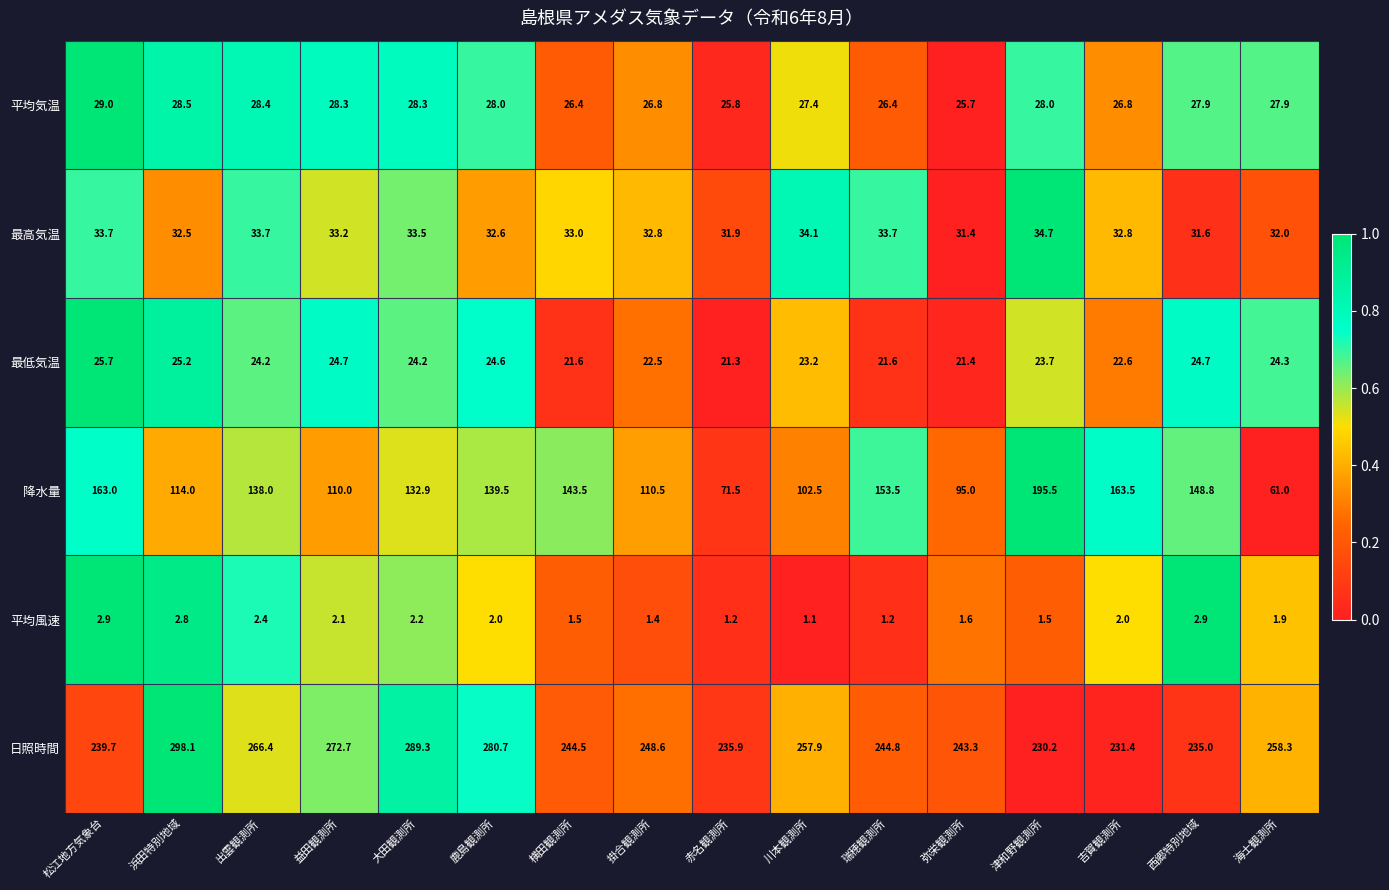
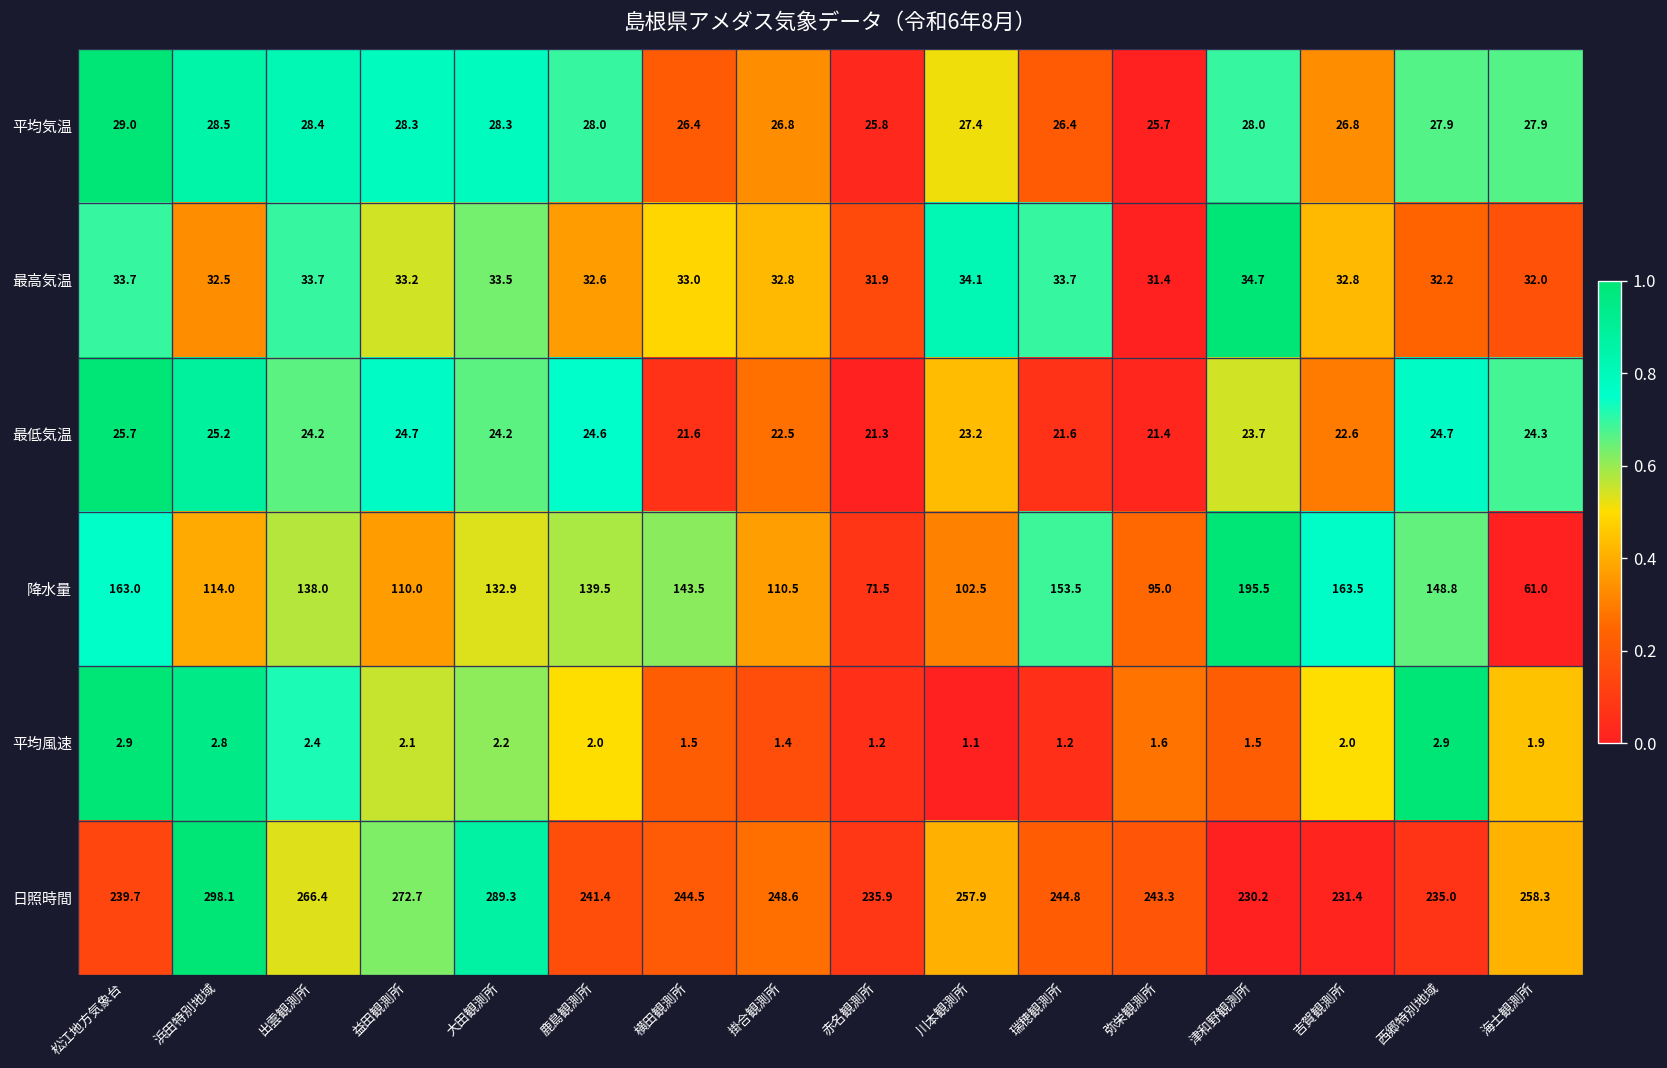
  {
    "平均気温": {
      "松江地方気象台": 29.0,
      "浜田特別地域": 28.5,
      "出雲観測所": 28.4,
      "益田観測所": 28.3,
      "大田観測所": 28.3,
      "鹿島観測所": 28.0,
      "横田観測所": 26.4,
      "掛合観測所": 26.8,
      "赤名観測所": 25.8,
      "川本観測所": 27.4,
      "瑞穂観測所": 26.4,
      "弥栄観測所": 25.7,
      "津和野観測所": 28.0,
      "吉賀観測所": 26.8,
      "西郷特別地域": 27.9,
      "海士観測所": 27.9
    },
    "最高気温": {
      "松江地方気象台": 33.7,
      "浜田特別地域": 32.5,
      "出雲観測所": 33.7,
      "益田観測所": 33.2,
      "大田観測所": 33.5,
      "鹿島観測所": 32.6,
      "横田観測所": 33.0,
      "掛合観測所": 32.8,
      "赤名観測所": 31.9,
      "川本観測所": 34.1,
      "瑞穂観測所": 33.7,
      "弥栄観測所": 31.4,
      "津和野観測所": 34.7,
      "吉賀観測所": 32.8,
-     "西郷特別地域": 31.6,
+     "西郷特別地域": 32.2,
      "海士観測所": 32.0
    },
    "最低気温": {
      "松江地方気象台": 25.7,
      "浜田特別地域": 25.2,
      "出雲観測所": 24.2,
      "益田観測所": 24.7,
      "大田観測所": 24.2,
      "鹿島観測所": 24.6,
      "横田観測所": 21.6,
      "掛合観測所": 22.5,
      "赤名観測所": 21.3,
      "川本観測所": 23.2,
      "瑞穂観測所": 21.6,
      "弥栄観測所": 21.4,
      "津和野観測所": 23.7,
      "吉賀観測所": 22.6,
      "西郷特別地域": 24.7,
      "海士観測所": 24.3
    },
    "降水量": {
      "松江地方気象台": 163.0,
      "浜田特別地域": 114.0,
      "出雲観測所": 138.0,
      "益田観測所": 110.0,
      "大田観測所": 132.9,
      "鹿島観測所": 139.5,
      "横田観測所": 143.5,
      "掛合観測所": 110.5,
      "赤名観測所": 71.5,
      "川本観測所": 102.5,
      "瑞穂観測所": 153.5,
      "弥栄観測所": 95.0,
      "津和野観測所": 195.5,
      "吉賀観測所": 163.5,
      "西郷特別地域": 148.8,
      "海士観測所": 61.0
    },
    "平均風速": {
      "松江地方気象台": 2.9,
      "浜田特別地域": 2.8,
      "出雲観測所": 2.4,
      "益田観測所": 2.1,
      "大田観測所": 2.2,
      "鹿島観測所": 2.0,
      "横田観測所": 1.5,
      "掛合観測所": 1.4,
      "赤名観測所": 1.2,
      "川本観測所": 1.1,
      "瑞穂観測所": 1.2,
      "弥栄観測所": 1.6,
      "津和野観測所": 1.5,
      "吉賀観測所": 2.0,
      "西郷特別地域": 2.9,
      "海士観測所": 1.9
    },
    "日照時間": {
      "松江地方気象台": 239.7,
      "浜田特別地域": 298.1,
      "出雲観測所": 266.4,
      "益田観測所": 272.7,
      "大田観測所": 289.3,
-     "鹿島観測所": 280.7,
+     "鹿島観測所": 241.4,
      "横田観測所": 244.5,
      "掛合観測所": 248.6,
      "赤名観測所": 235.9,
      "川本観測所": 257.9,
      "瑞穂観測所": 244.8,
      "弥栄観測所": 243.3,
      "津和野観測所": 230.2,
      "吉賀観測所": 231.4,
      "西郷特別地域": 235.0,
      "海士観測所": 258.3
    }
  }
